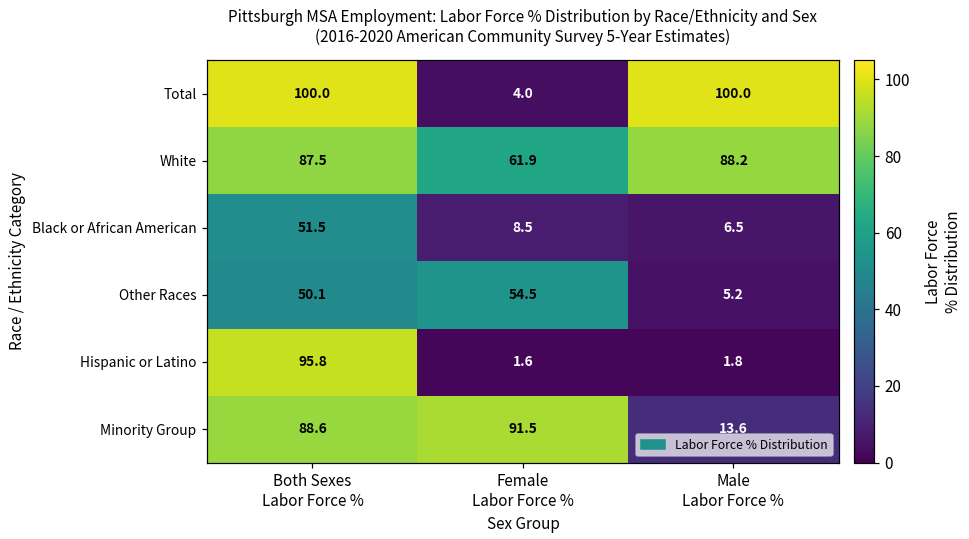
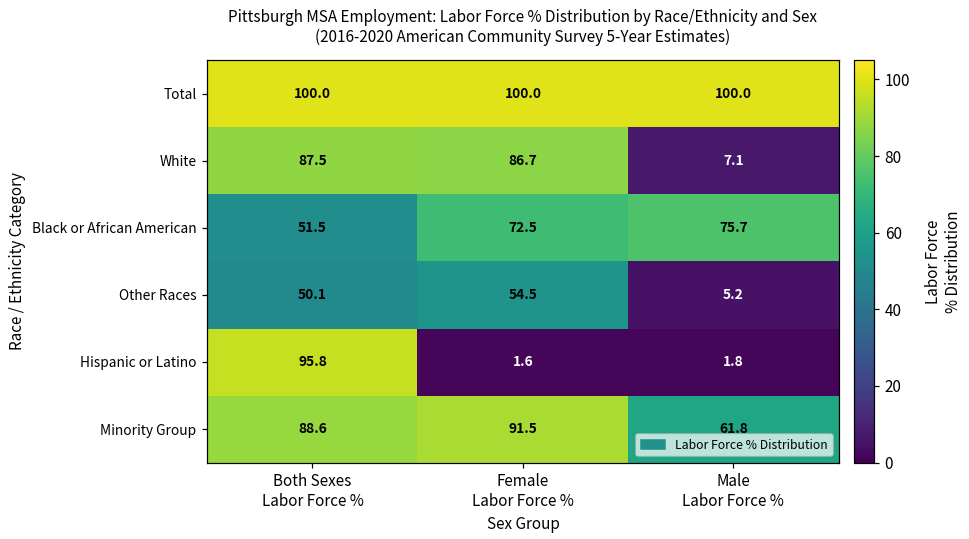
  {
    "Total": {
      "Both Sexes Labor Force %": 100.0,
-     "Female Labor Force %": 4.0,
+     "Female Labor Force %": 100.0,
      "Male Labor Force %": 100.0
    },
    "White": {
      "Both Sexes Labor Force %": 87.5,
-     "Female Labor Force %": 61.9,
-     "Male Labor Force %": 88.2
+     "Female Labor Force %": 86.7,
+     "Male Labor Force %": 7.1
    },
    "Black or African American": {
      "Both Sexes Labor Force %": 51.5,
-     "Female Labor Force %": 8.5,
-     "Male Labor Force %": 6.5
+     "Female Labor Force %": 72.5,
+     "Male Labor Force %": 75.7
    },
    "Other Races": {
      "Both Sexes Labor Force %": 50.1,
      "Female Labor Force %": 54.5,
      "Male Labor Force %": 5.2
    },
    "Hispanic or Latino": {
      "Both Sexes Labor Force %": 95.8,
      "Female Labor Force %": 1.6,
      "Male Labor Force %": 1.8
    },
    "Minority Group": {
      "Both Sexes Labor Force %": 88.6,
      "Female Labor Force %": 91.5,
-     "Male Labor Force %": 13.6
+     "Male Labor Force %": 61.8
    }
  }
